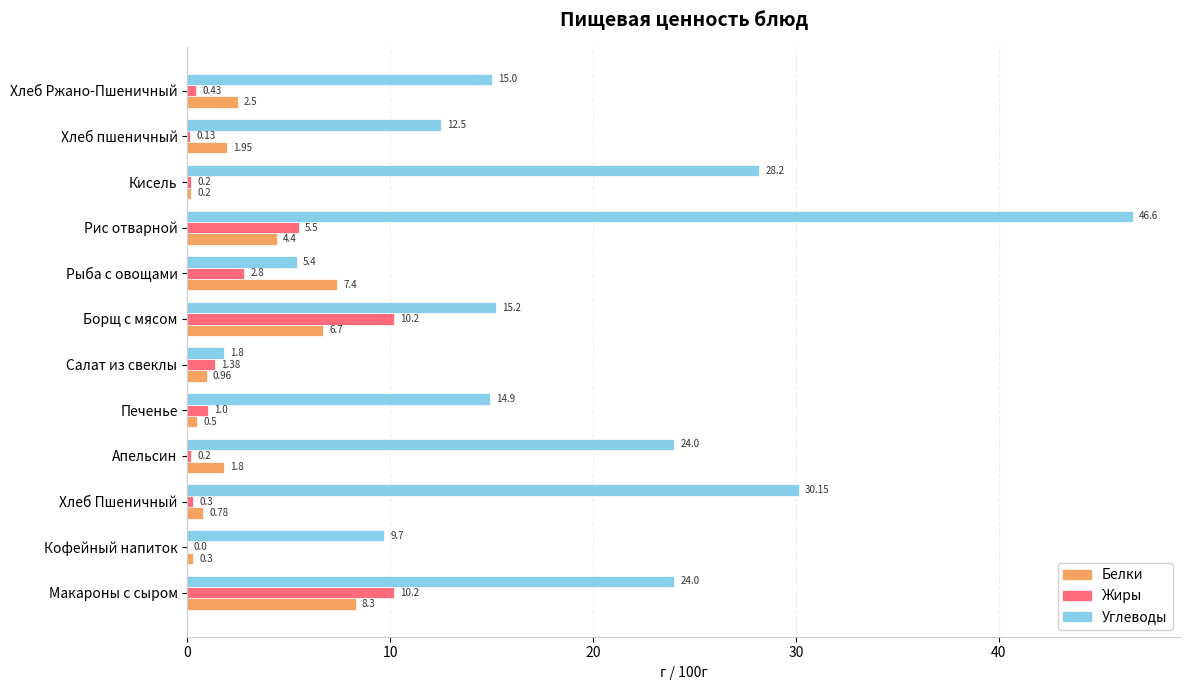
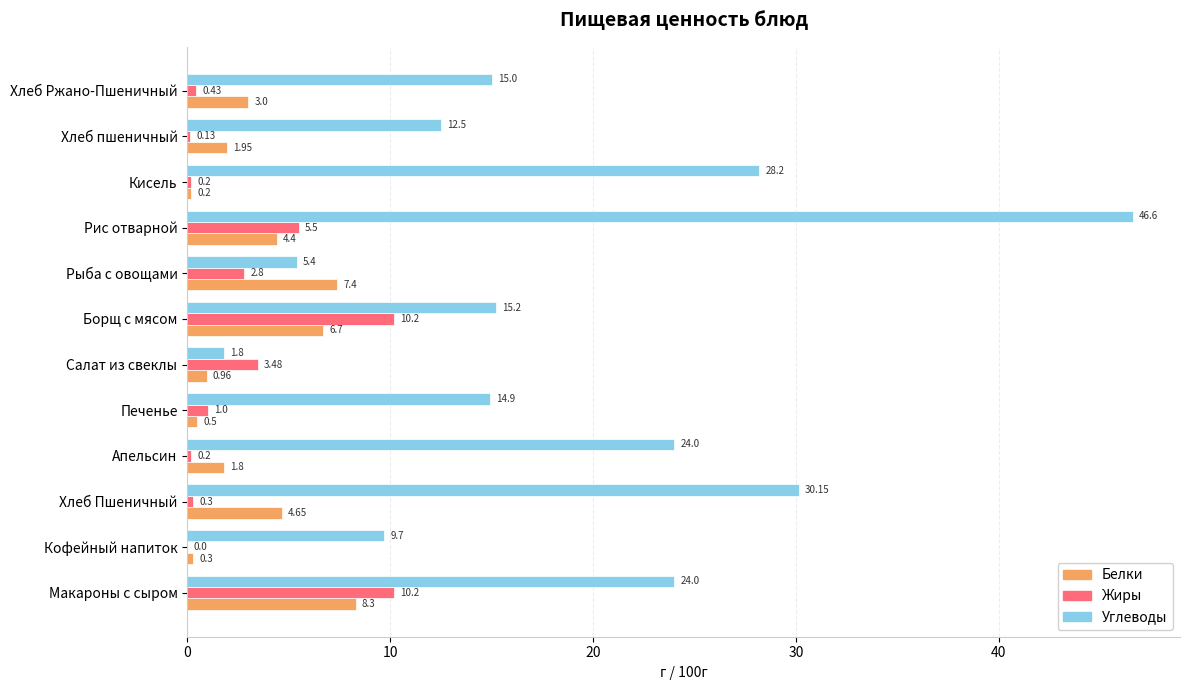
  {
    "Белки": {
-     "Хлеб Ржано-Пшеничный": 2.5,
+     "Хлеб Ржано-Пшеничный": 3.0,
      "Хлеб пшеничный": 1.95,
      "Кисель": 0.2,
      "Рис отварной": 4.4,
      "Рыба с овощами": 7.4,
      "Борщ с мясом": 6.7,
      "Салат из свеклы": 0.96,
      "Печенье": 0.5,
      "Апельсин": 1.8,
-     "Хлеб Пшеничный": 0.78,
+     "Хлеб Пшеничный": 4.65,
      "Кофейный напиток": 0.3,
      "Макароны с сыром": 8.3
    },
    "Жиры": {
      "Хлеб Ржано-Пшеничный": 0.43,
      "Хлеб пшеничный": 0.13,
      "Кисель": 0.2,
      "Рис отварной": 5.5,
      "Рыба с овощами": 2.8,
      "Борщ с мясом": 10.2,
-     "Салат из свеклы": 1.38,
+     "Салат из свеклы": 3.48,
      "Печенье": 1.0,
      "Апельсин": 0.2,
      "Хлеб Пшеничный": 0.3,
      "Кофейный напиток": 0.0,
      "Макароны с сыром": 10.2
    },
    "Углеводы": {
      "Хлеб Ржано-Пшеничный": 15.0,
      "Хлеб пшеничный": 12.5,
      "Кисель": 28.2,
      "Рис отварной": 46.6,
      "Рыба с овощами": 5.4,
      "Борщ с мясом": 15.2,
      "Салат из свеклы": 1.8,
      "Печенье": 14.9,
      "Апельсин": 24.0,
      "Хлеб Пшеничный": 30.15,
      "Кофейный напиток": 9.7,
      "Макароны с сыром": 24.0
    }
  }
